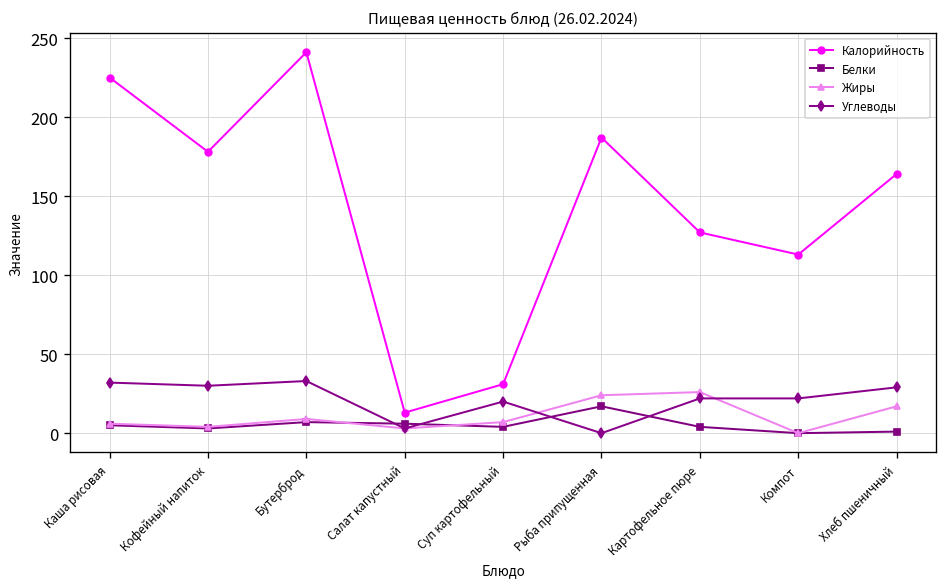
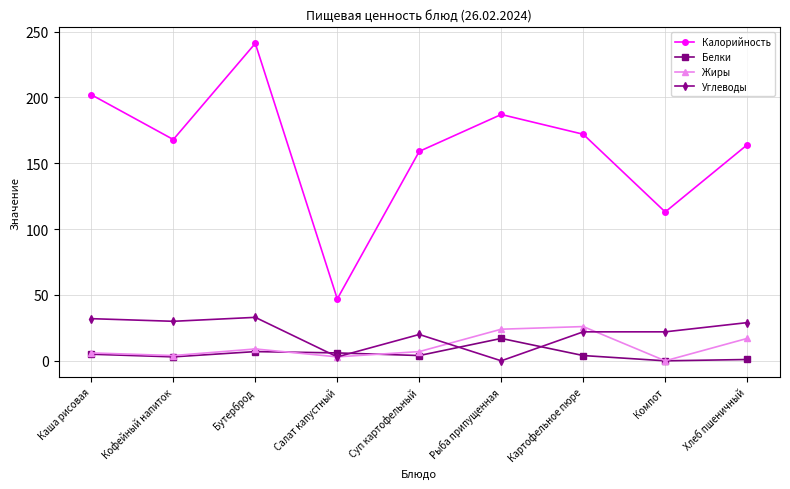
  {
    "Калорийность": {
-     "Каша рисовая": 225,
-     "Кофейный напиток": 178,
+     "Каша рисовая": 202,
+     "Кофейный напиток": 168,
      "Бутерброд": 241,
-     "Салат капустный": 13,
-     "Суп картофельный": 31,
+     "Салат капустный": 47,
+     "Суп картофельный": 159,
      "Рыба припущенная": 187,
-     "Картофельное пюре": 127,
+     "Картофельное пюре": 172,
      "Компот": 113,
      "Хлеб пшеничный": 164
    },
    "Жиры": {
      "Бутерброд": 9,
      "Суп картофельный": 7,
      "Рыба припущенная": 24,
      "Картофельное пюре": 26,
      "Хлеб пшеничный": 17
    }
  }
